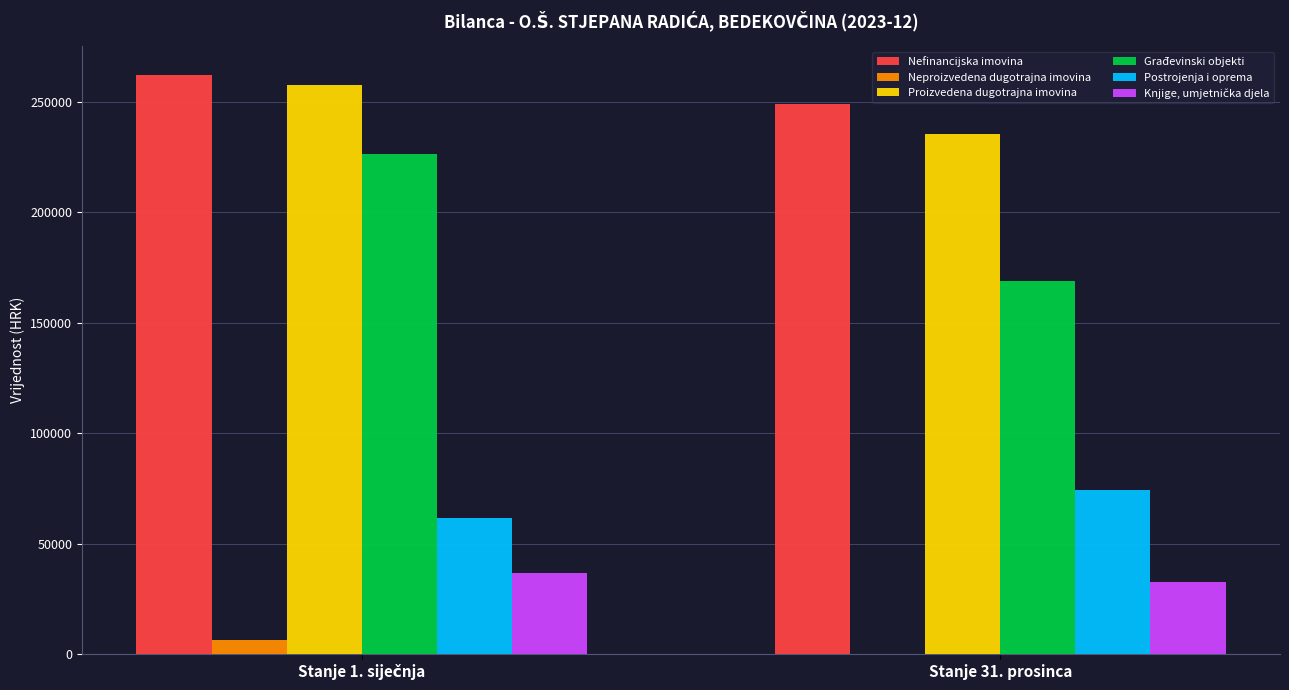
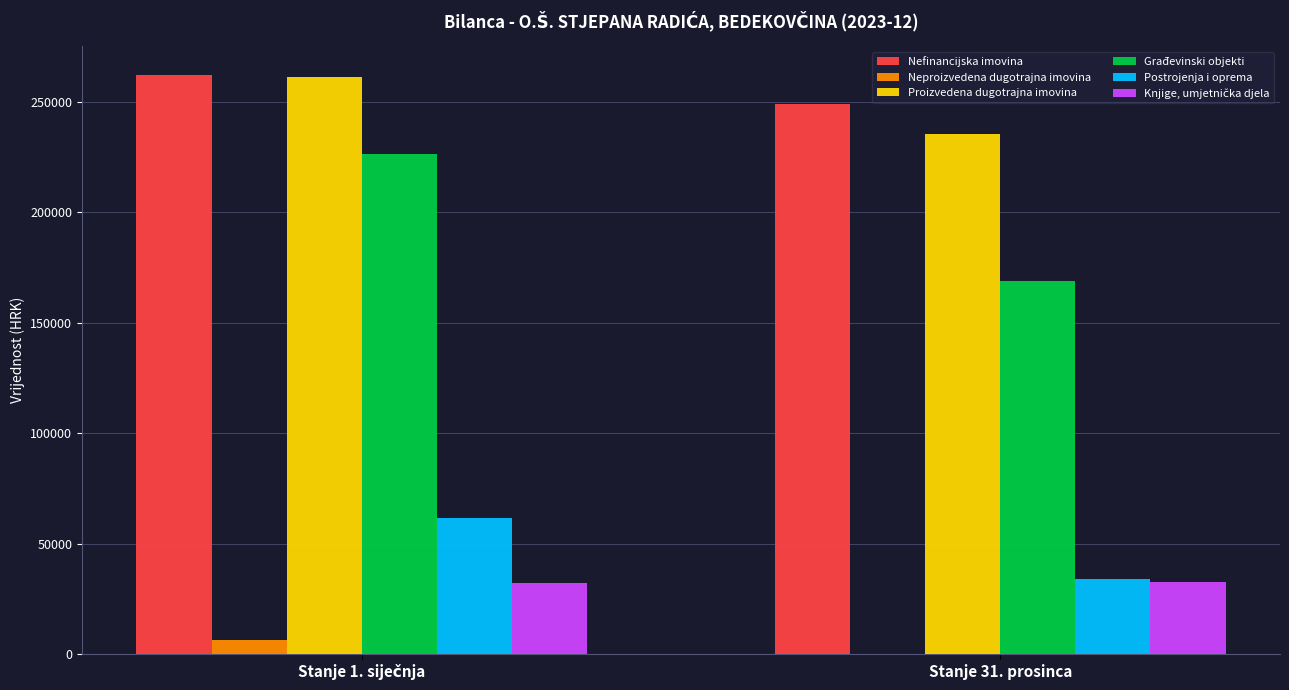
  {
    "Nefinancijska imovina": {
      "Stanje 1. siječnja": 262000,
      "Stanje 31. prosinca": 249000
    },
    "Neproizvedena dugotrajna imovina": {
      "Stanje 1. siječnja": 7000
    },
    "Proizvedena dugotrajna imovina": {
-     "Stanje 1. siječnja": 258000,
+     "Stanje 1. siječnja": 262000,
      "Stanje 31. prosinca": 235000
    },
    "Građevinski objekti": {
      "Stanje 1. siječnja": 226000,
      "Stanje 31. prosinca": 169000
    },
    "Postrojenja i oprema": {
      "Stanje 1. siječnja": 62000,
-     "Stanje 31. prosinca": 74000
+     "Stanje 31. prosinca": 34000
    },
    "Knjige, umjetnička djela": {
-     "Stanje 1. siječnja": 37000,
+     "Stanje 1. siječnja": 32000,
      "Stanje 31. prosinca": 33000
    }
  }
